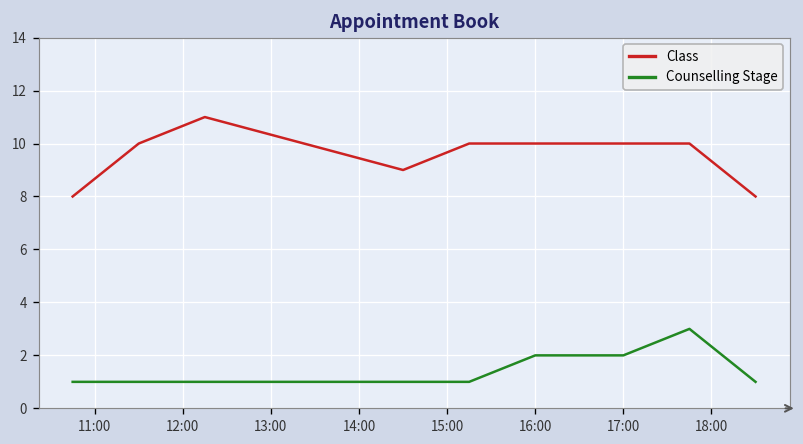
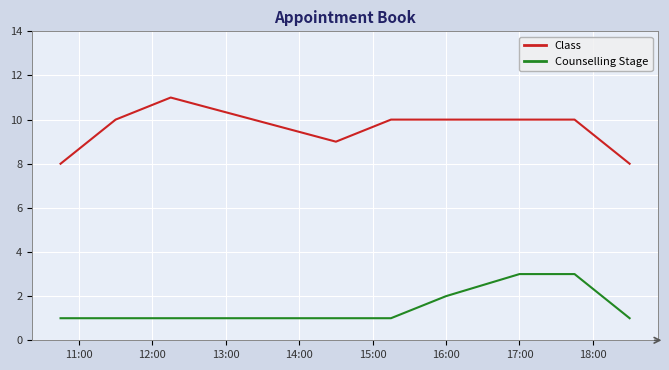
  {
    "Class": {
      "16:00": 10,
      "17:00": 10
    },
    "Counselling Stage": {
      "16:00": 2,
-     "17:00": 2
+     "17:00": 3
    }
  }
